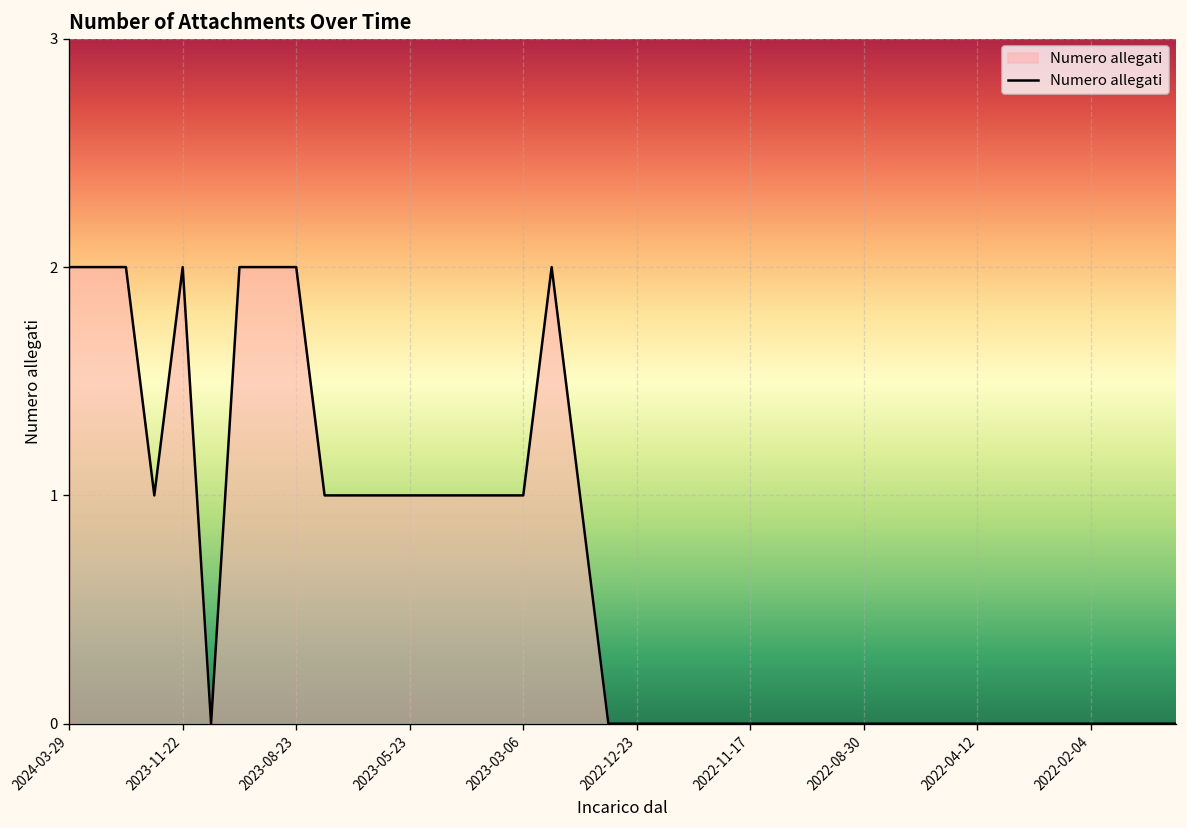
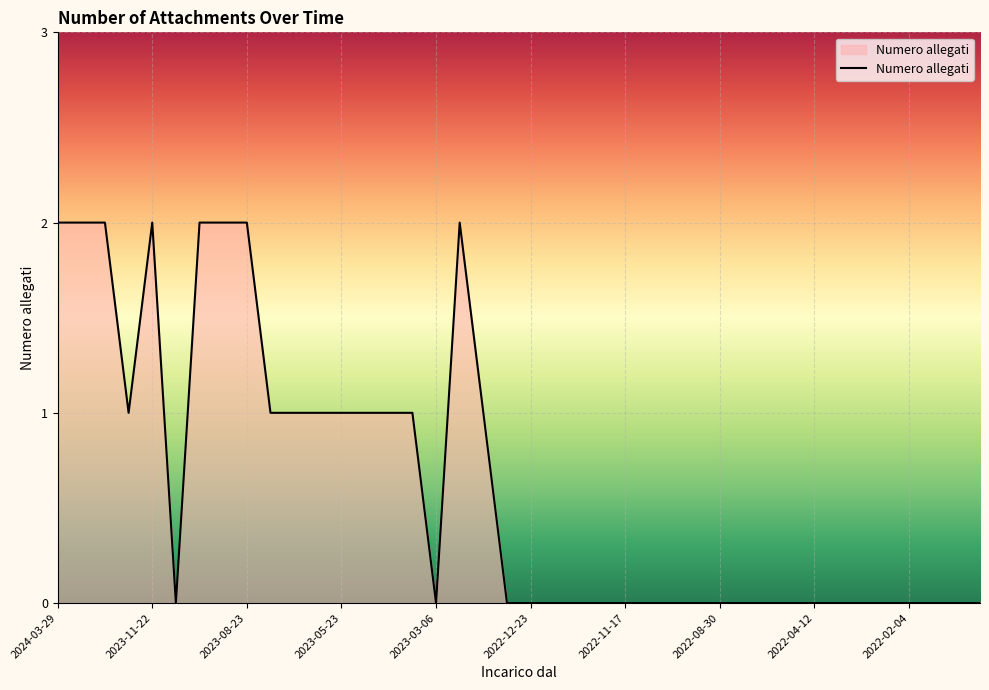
  {
    "2024-03-29": 2,
    "2023-11-22": 2,
    "2023-08-23": 2,
-   "2023-03-06": 1,
+   "2023-03-06": 0,
    "2022-12-23": 0,
    "2022-11-17": 0,
    "2022-08-30": 0,
    "2022-02-04": 0
  }
